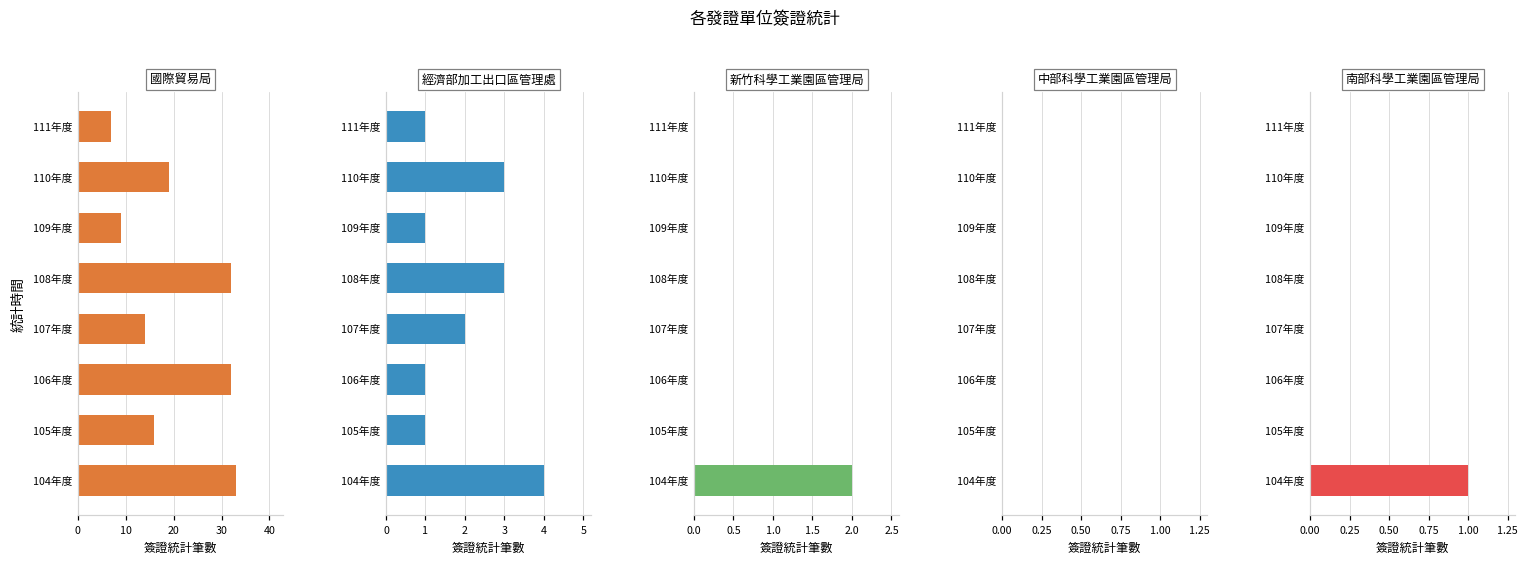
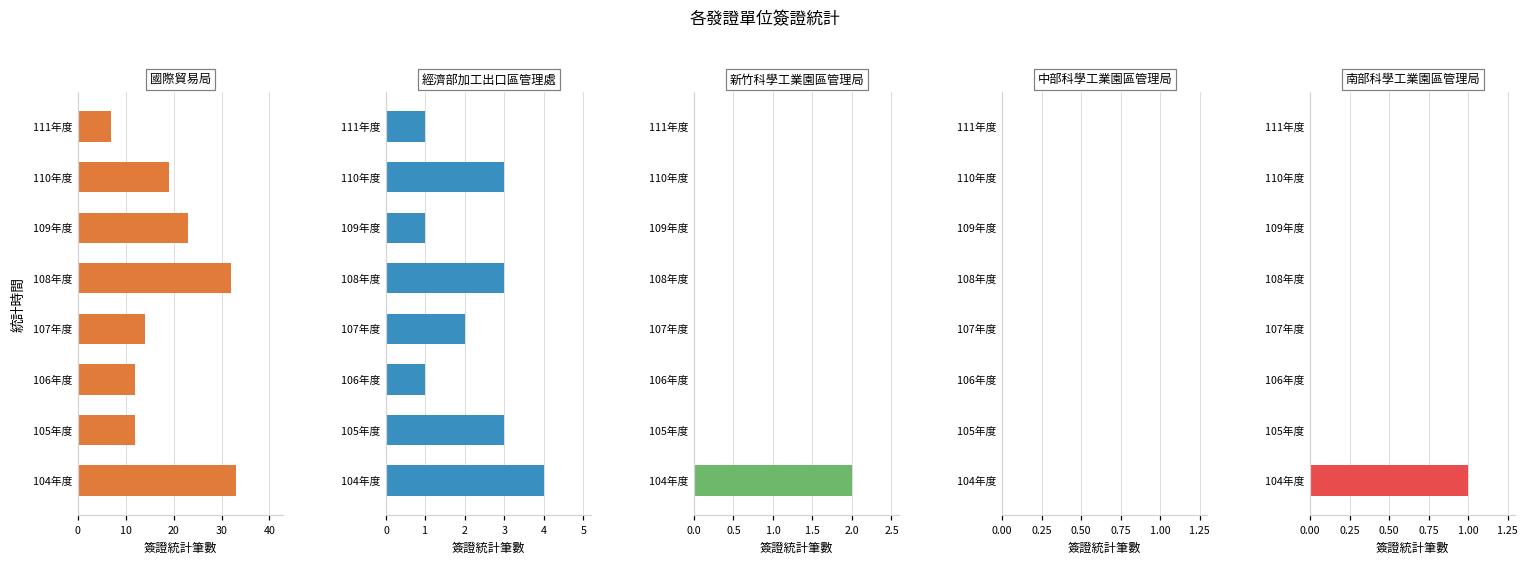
  {
    "國際貿易局": {
      "111年度": 7,
      "110年度": 19,
-     "109年度": 9,
+     "109年度": 23,
      "108年度": 32,
      "107年度": 14,
-     "106年度": 32,
-     "105年度": 16,
+     "106年度": 12,
+     "105年度": 12,
      "104年度": 33
    },
    "經濟部加工出口區管理處": {
      "111年度": 1,
      "110年度": 3,
      "109年度": 1,
      "108年度": 3,
      "107年度": 2,
      "106年度": 1,
-     "105年度": 1,
+     "105年度": 3,
      "104年度": 4
    },
    "新竹科學工業園區管理局": {
      "111年度": 0.0,
      "110年度": 0.0,
      "109年度": 0.0,
      "108年度": 0.0,
      "107年度": 0.0,
      "106年度": 0.0,
      "105年度": 0.0,
      "104年度": 2.0
    },
    "中部科學工業園區管理局": {
      "111年度": 0.00,
      "110年度": 0.00,
      "109年度": 0.00,
      "108年度": 0.00,
      "107年度": 0.00,
      "106年度": 0.00,
      "105年度": 0.00,
      "104年度": 0.00
    },
    "南部科學工業園區管理局": {
      "111年度": 0.00,
      "110年度": 0.00,
      "109年度": 0.00,
      "108年度": 0.00,
      "107年度": 0.00,
      "106年度": 0.00,
      "105年度": 0.00,
      "104年度": 1.00
    }
  }
